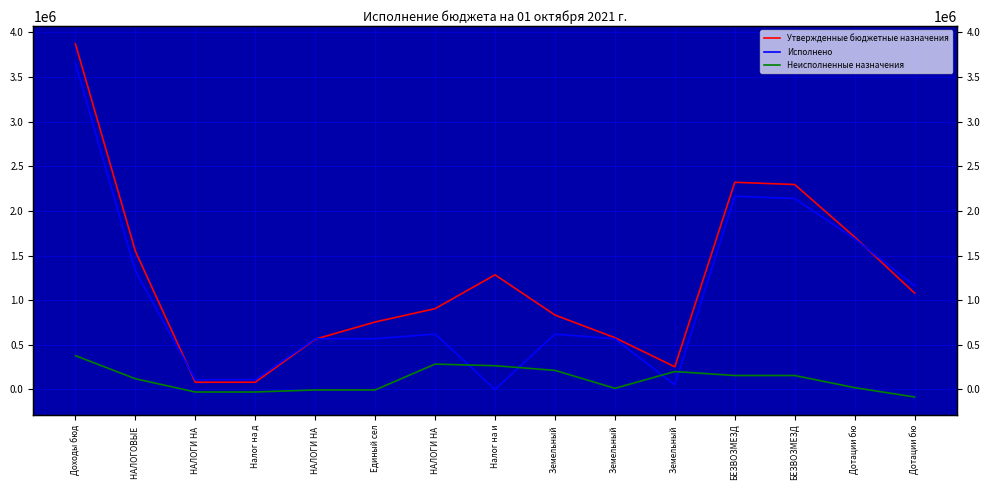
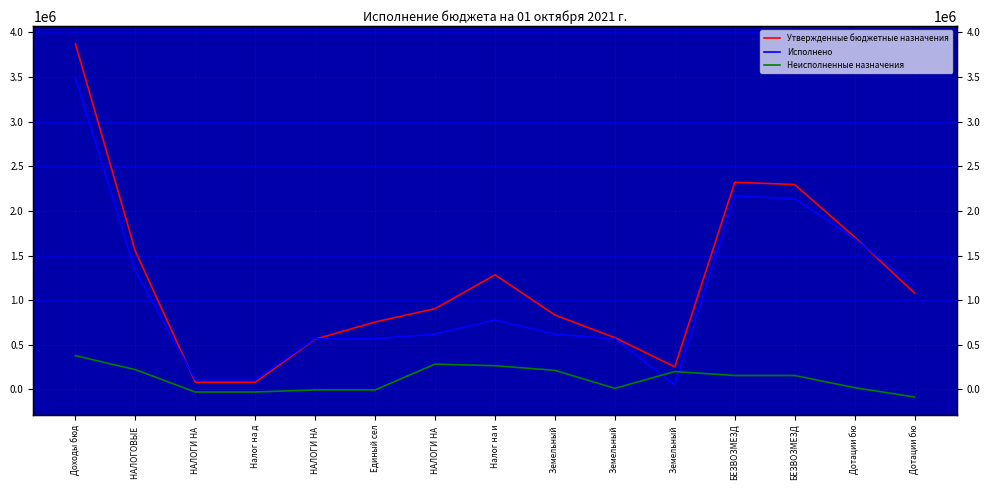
  {
    "Утвержденные бюджетные назначения": {
      "Доходы бюд": 3900000,
      "НАЛОГОВЫЕ": 1500000,
      "Единый сел": 800000,
      "Налог на и": 1300000
    },
    "Исполнено": {
-     "Доходы бюд": 3700000,
+     "Доходы бюд": 3500000,
      "НАЛОГОВЫЕ": 1300000,
      "Единый сел": 600000,
-     "Налог на и": 0
+     "Налог на и": 800000
    },
    "Неисполненные назначения": {
      "Доходы бюд": 400000,
-     "НАЛОГОВЫЕ": 100000,
+     "НАЛОГОВЫЕ": 200000,
      "Налог на д": 0,
      "Единый сел": 0,
      "Налог на и": 300000
    }
  }
